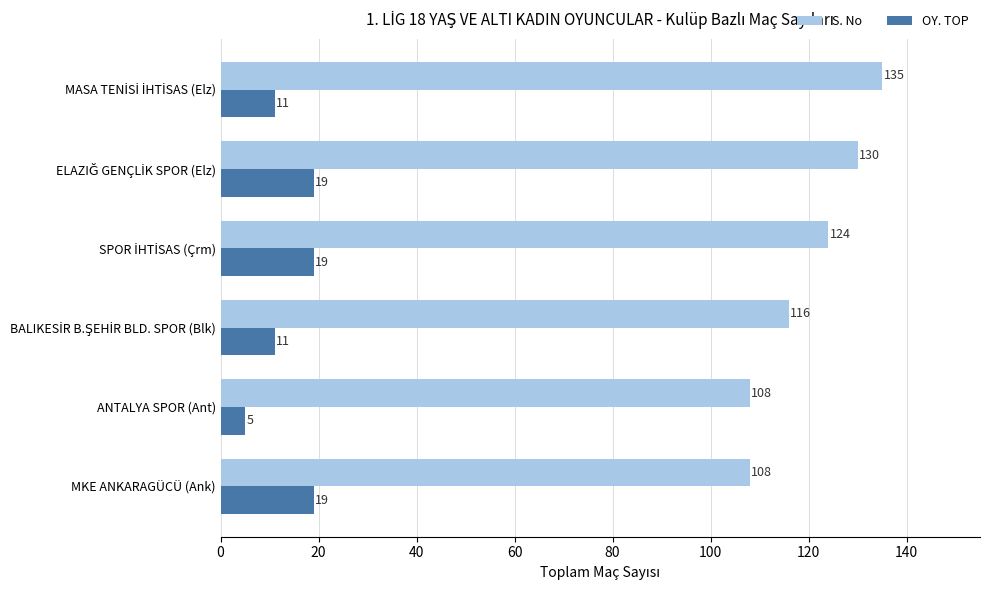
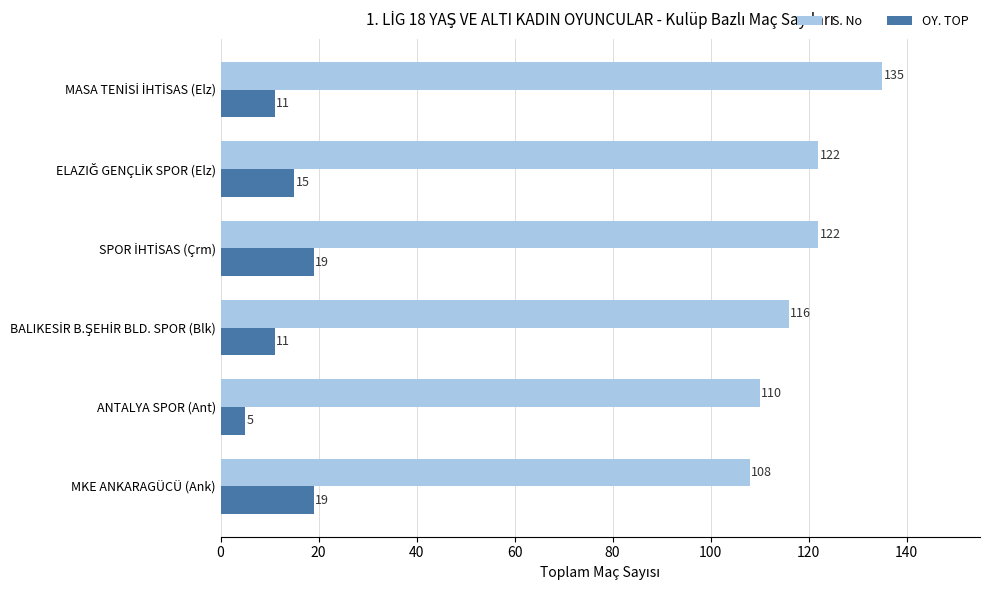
  {
    "S. No": {
      "MASA TENİSİ İHTİSAS (Elz)": 135,
-     "ELAZIĞ GENÇLİK SPOR (Elz)": 130,
-     "SPOR İHTİSAS (Çrm)": 124,
+     "ELAZIĞ GENÇLİK SPOR (Elz)": 122,
+     "SPOR İHTİSAS (Çrm)": 122,
      "BALIKESİR B.ŞEHİR BLD. SPOR (Blk)": 116,
-     "ANTALYA SPOR (Ant)": 108,
+     "ANTALYA SPOR (Ant)": 110,
      "MKE ANKARAGÜCÜ (Ank)": 108
    },
    "OY. TOP": {
      "MASA TENİSİ İHTİSAS (Elz)": 11,
-     "ELAZIĞ GENÇLİK SPOR (Elz)": 19,
+     "ELAZIĞ GENÇLİK SPOR (Elz)": 15,
      "SPOR İHTİSAS (Çrm)": 19,
      "BALIKESİR B.ŞEHİR BLD. SPOR (Blk)": 11,
      "ANTALYA SPOR (Ant)": 5,
      "MKE ANKARAGÜCÜ (Ank)": 19
    }
  }
